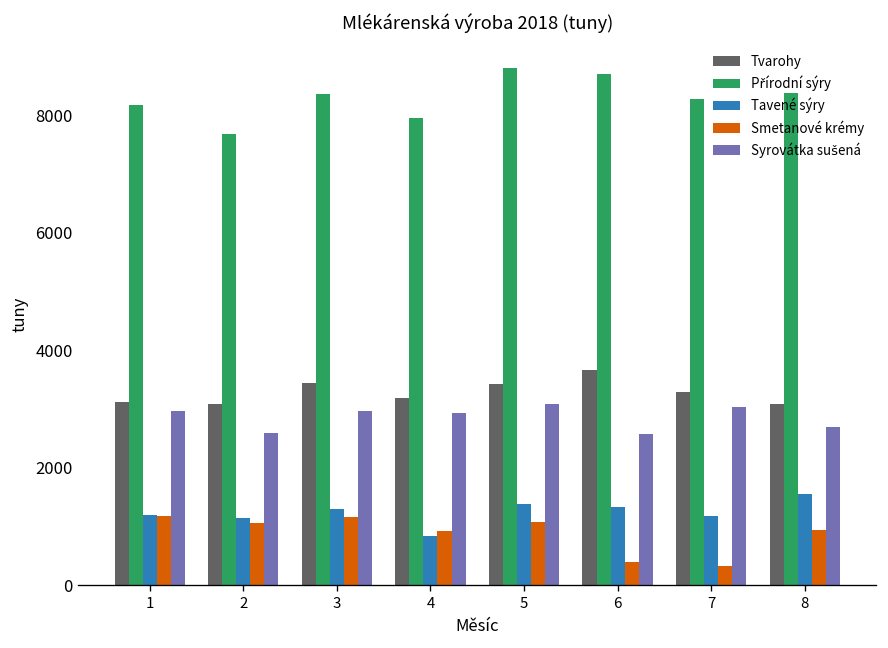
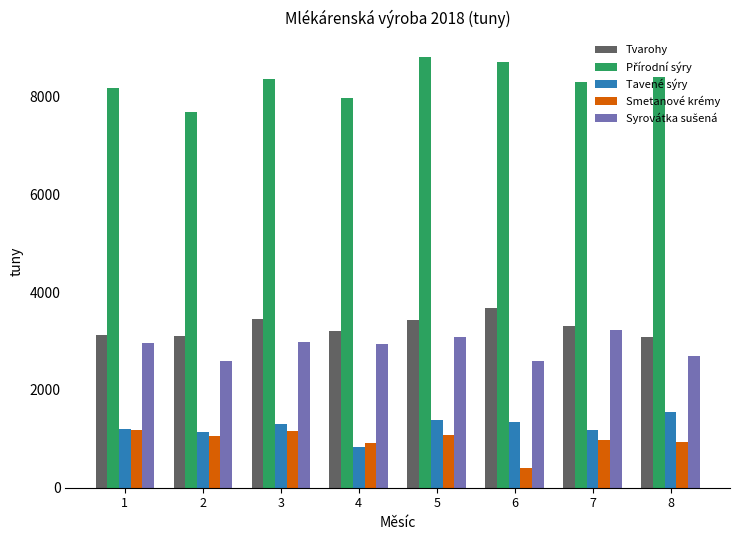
  {
    "Tvarohy": {
      "1": 3100,
      "2": 3100,
      "3": 3500,
      "4": 3200,
      "5": 3400,
      "6": 3700,
      "7": 3300,
      "8": 3100
    },
    "Přírodní sýry": {
      "1": 8200,
      "2": 7700,
      "3": 8400,
      "4": 8000,
      "5": 8800,
      "6": 8700,
      "7": 8300,
      "8": 8400
    },
    "Tavené sýry": {
      "1": 1200,
      "2": 1100,
      "3": 1300,
      "4": 800,
      "5": 1400,
      "6": 1300,
      "7": 1200,
      "8": 1600
    },
    "Smetanové krémy": {
      "1": 1200,
      "2": 1100,
      "3": 1200,
      "4": 900,
      "5": 1100,
      "6": 400,
-     "7": 300,
+     "7": 1000,
      "8": 900
    },
    "Syrovátka sušená": {
      "1": 3000,
      "2": 2600,
      "3": 3000,
      "4": 2900,
      "5": 3100,
      "6": 2600,
-     "7": 3000,
+     "7": 3200,
      "8": 2700
    }
  }
